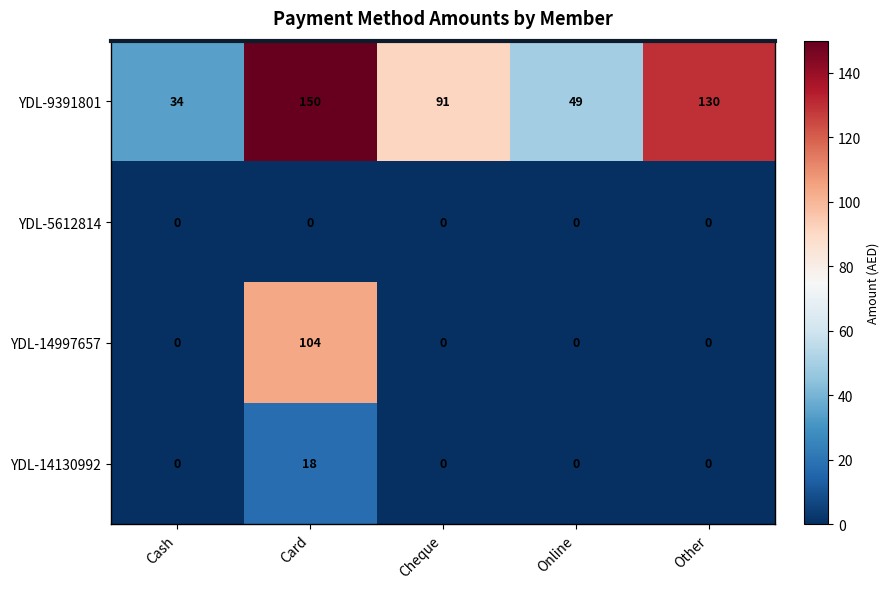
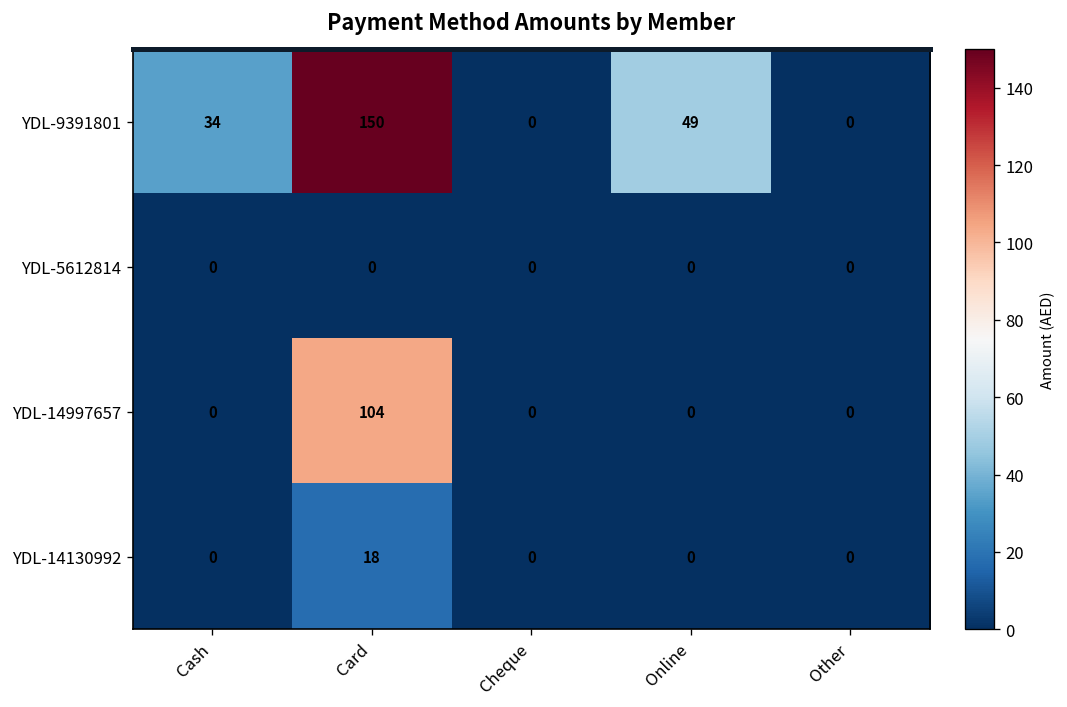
  {
    "YDL-9391801": {
      "Cash": 34,
      "Card": 150,
-     "Cheque": 91,
+     "Cheque": 0,
      "Online": 49,
-     "Other": 130
+     "Other": 0
    },
    "YDL-5612814": {
      "Cash": 0,
      "Card": 0,
      "Cheque": 0,
      "Online": 0,
      "Other": 0
    },
    "YDL-14997657": {
      "Cash": 0,
      "Card": 104,
      "Cheque": 0,
      "Online": 0,
      "Other": 0
    },
    "YDL-14130992": {
      "Cash": 0,
      "Card": 18,
      "Cheque": 0,
      "Online": 0,
      "Other": 0
    }
  }
